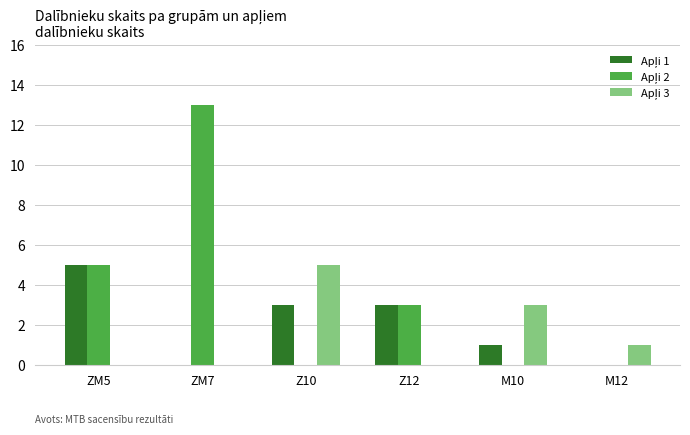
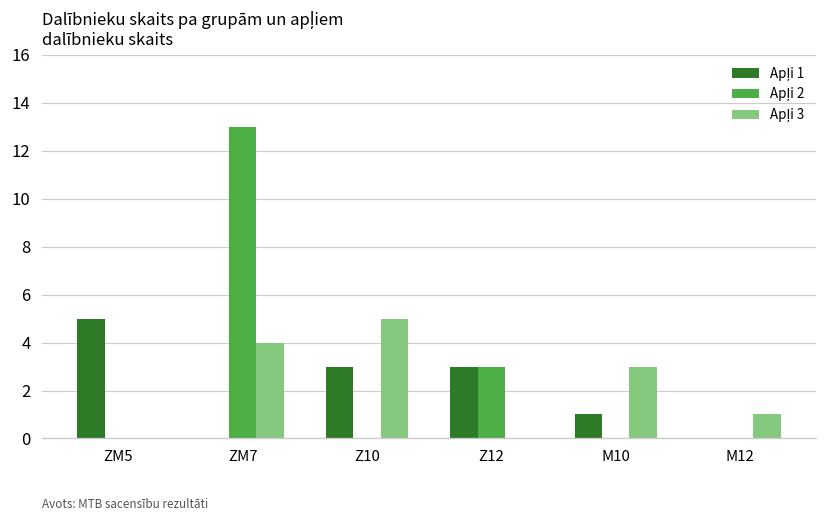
  {
    "Apļi 1": {
      "ZM5": 5,
      "ZM7": 0,
      "Z10": 3,
      "Z12": 3,
      "M10": 1,
      "M12": 0
    },
    "Apļi 2": {
-     "ZM5": 5,
+     "ZM5": 0,
      "ZM7": 13,
      "Z10": 0,
      "Z12": 3,
      "M10": 0,
      "M12": 0
    },
    "Apļi 3": {
      "ZM5": 0,
-     "ZM7": 0,
+     "ZM7": 4,
      "Z10": 5,
      "Z12": 0,
      "M10": 3,
      "M12": 1
    }
  }
